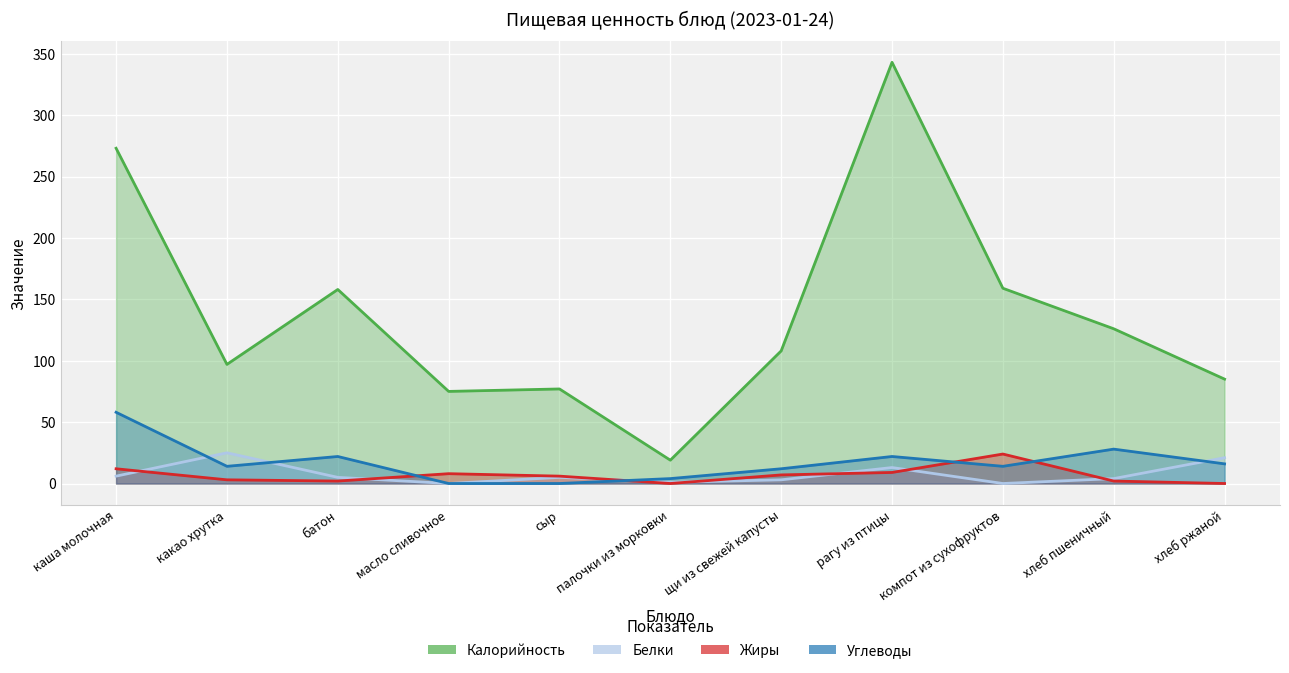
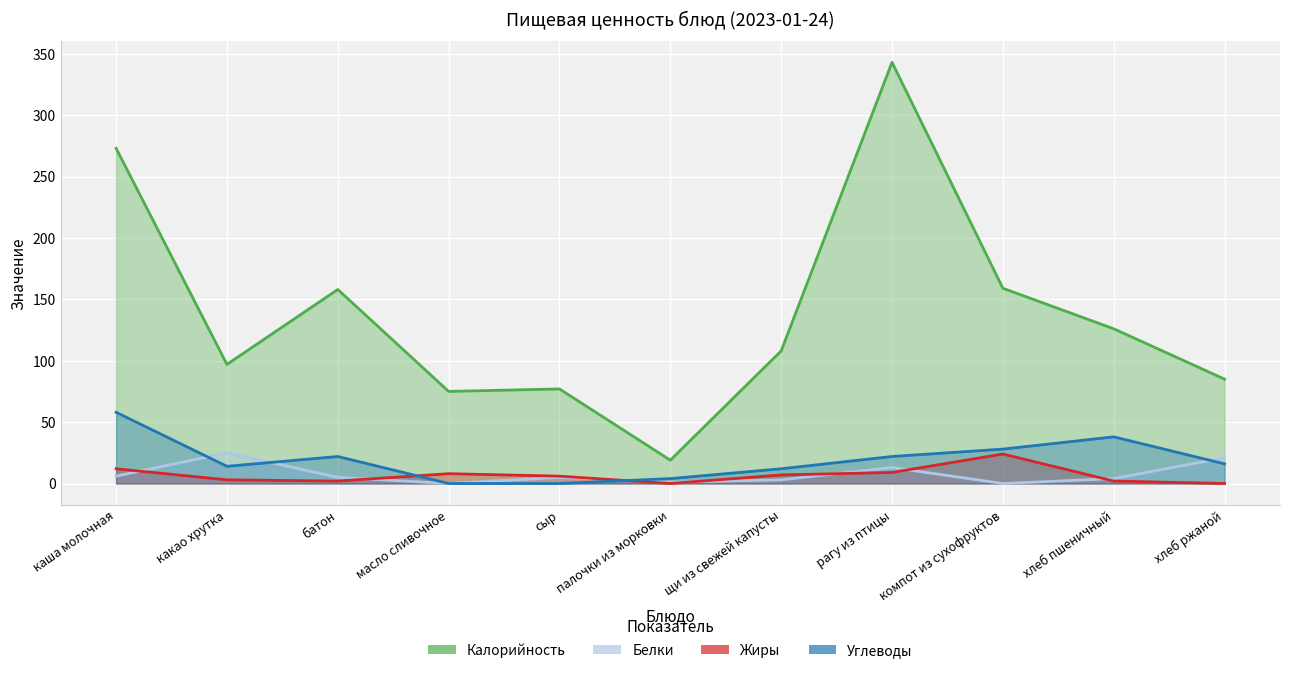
  {
    "Калорийность": {
      "каша молочная": 273,
      "какао хрутка": 97,
      "батон": 158,
      "масло сливочное": 75,
      "сыр": 77,
      "палочки из морковки": 19,
      "щи из свежей капусты": 108,
      "рагу из птицы": 343,
      "компот из сухофруктов": 159,
      "хлеб пшеничный": 126,
      "хлеб ржаной": 85
    },
    "Белки": {
      "каша молочная": 6,
      "какао хрутка": 25,
      "батон": 5,
      "щи из свежей капусты": 3,
      "рагу из птицы": 13,
      "компот из сухофруктов": 0,
      "хлеб ржаной": 21
    },
    "Жиры": {
      "каша молочная": 12,
      "какао хрутка": 3,
      "батон": 2,
      "масло сливочное": 8,
      "щи из свежей капусты": 7,
      "рагу из птицы": 9,
      "компот из сухофруктов": 24,
      "хлеб ржаной": 0
    },
    "Углеводы": {
      "каша молочная": 58,
      "какао хрутка": 14,
      "батон": 22,
      "сыр": 0,
      "палочки из морковки": 4,
      "щи из свежей капусты": 12,
      "рагу из птицы": 22,
-     "компот из сухофруктов": 14,
-     "хлеб пшеничный": 28,
+     "компот из сухофруктов": 28,
+     "хлеб пшеничный": 38,
      "хлеб ржаной": 16
    }
  }
